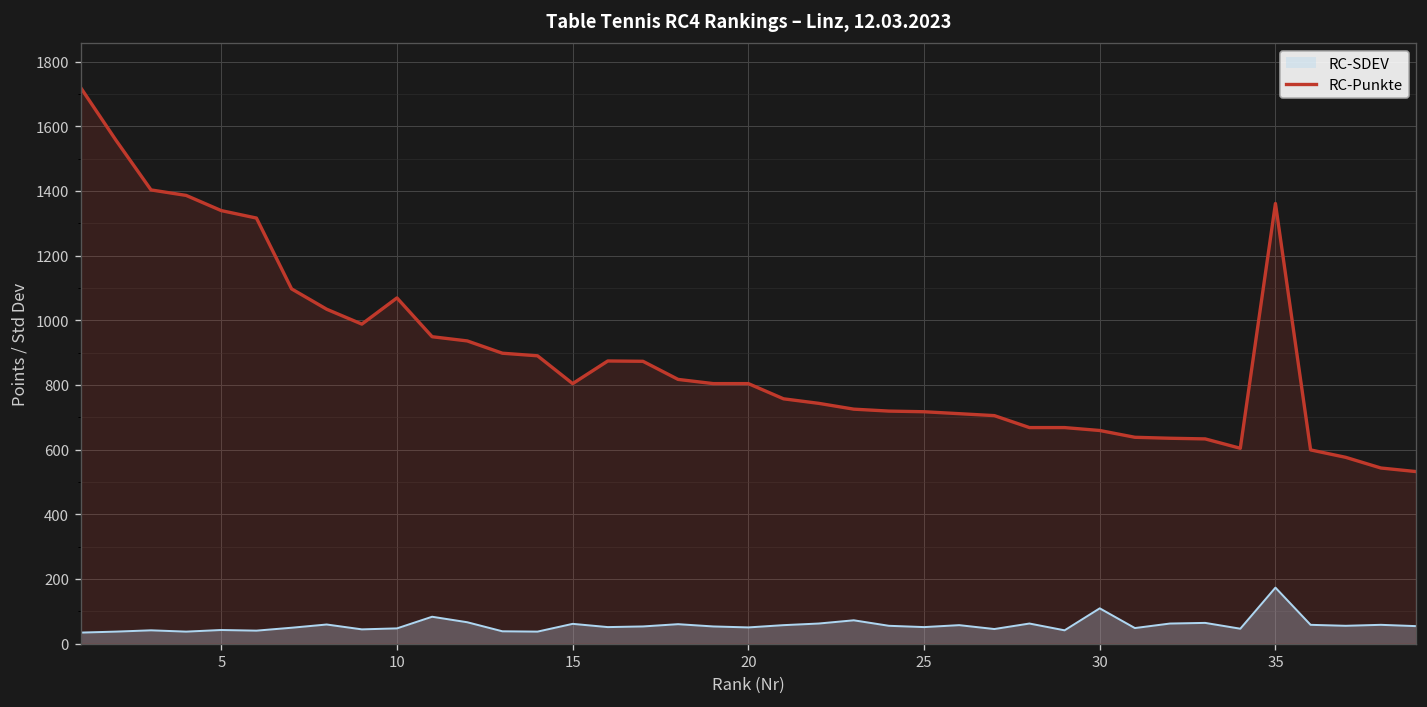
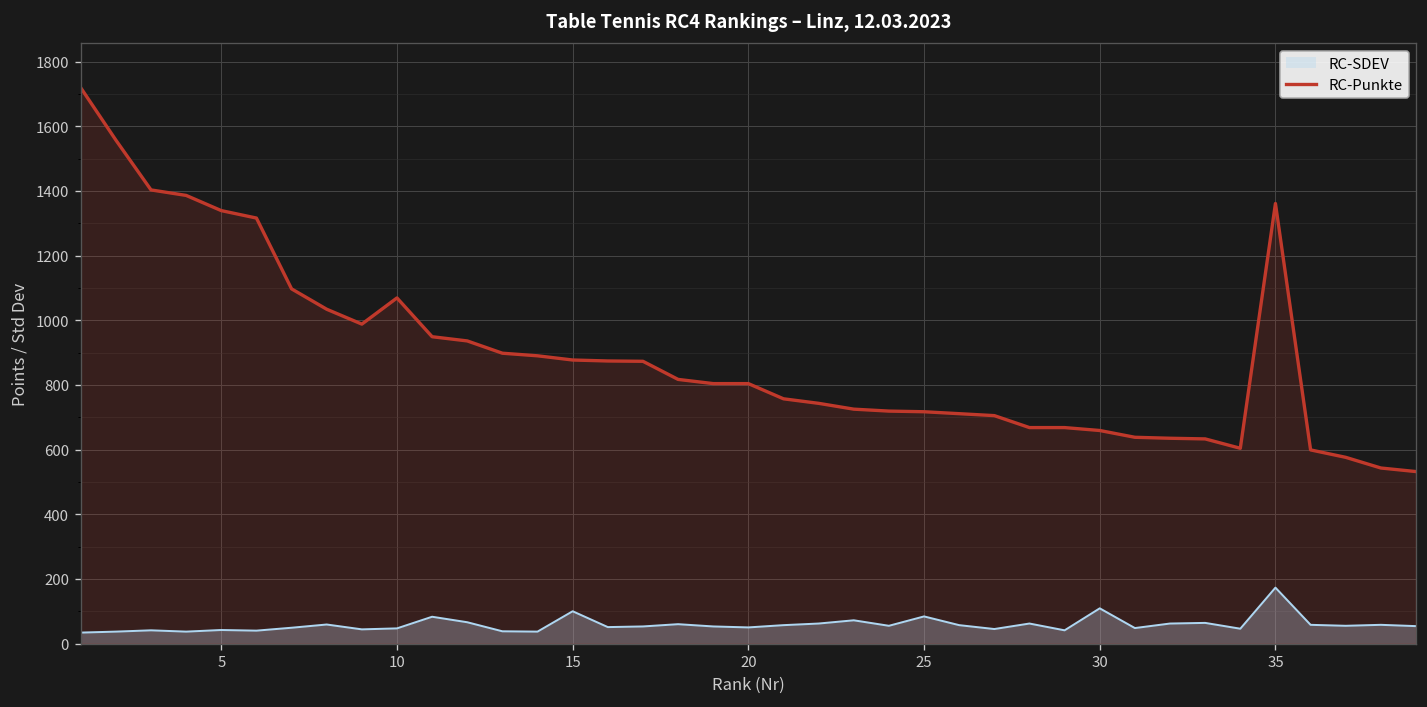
  {
    "RC-SDEV": {
      "5": 40,
      "10": 50,
-     "15": 60,
+     "15": 100,
      "20": 50,
-     "25": 50,
+     "25": 80,
      "30": 110,
      "35": 170
    },
    "RC-Punkte": {
      "5": 1340,
      "10": 1070,
-     "15": 800,
+     "15": 880,
      "20": 800,
      "25": 720,
      "30": 660,
      "35": 1360
    }
  }
